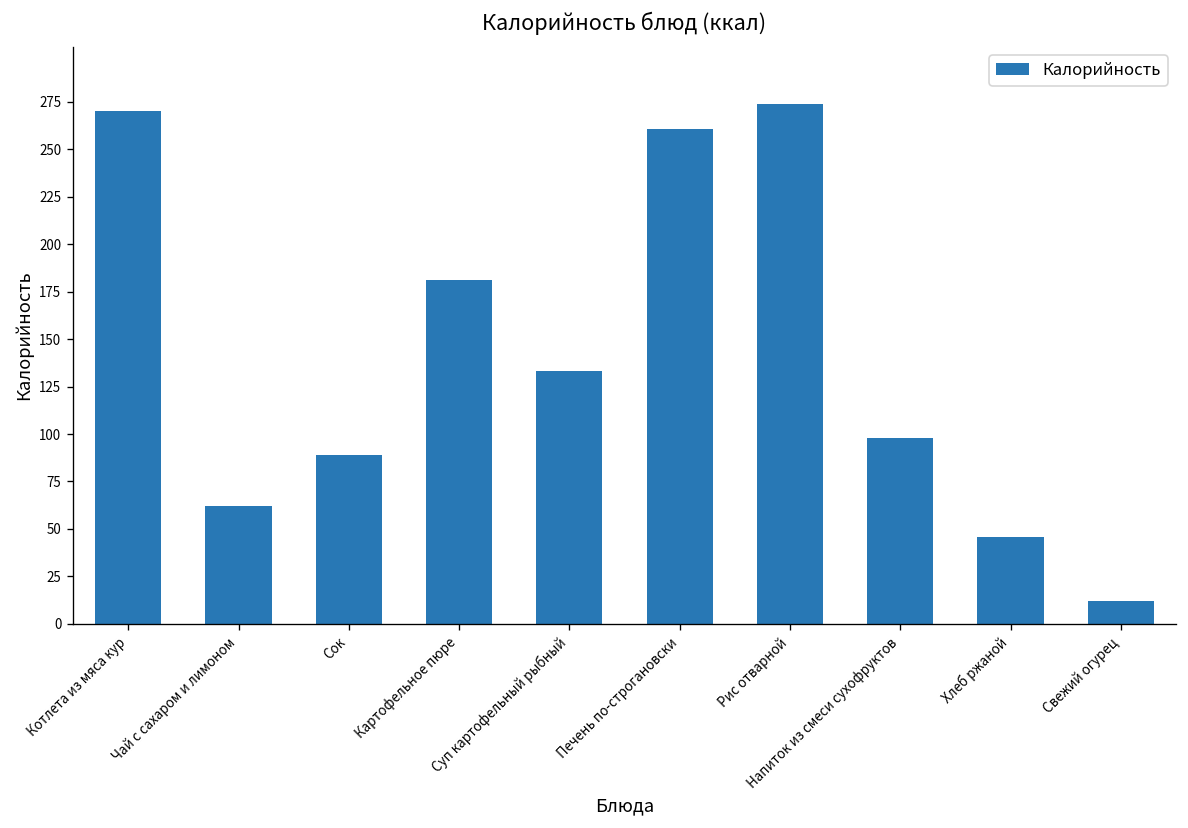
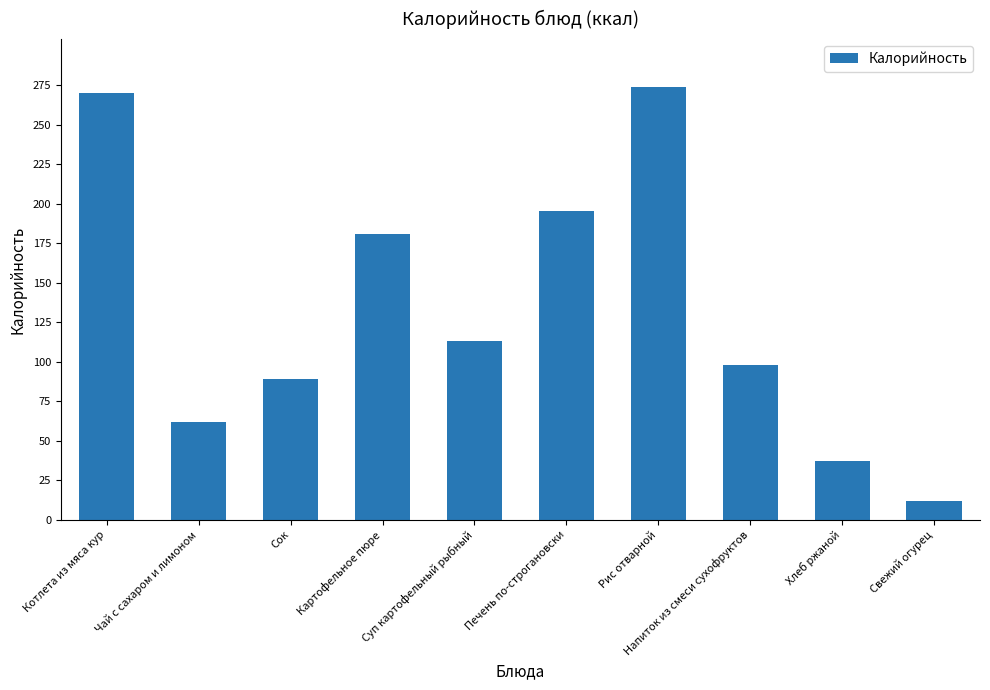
  {
    "Котлета из мяса кур": 270,
    "Чай с сахаром и лимоном": 62,
    "Сок": 89,
    "Картофельное пюре": 181,
-   "Суп картофельный рыбный": 133,
-   "Печень по-строгановски": 261,
+   "Суп картофельный рыбный": 113,
+   "Печень по-строгановски": 195,
    "Рис отварной": 274,
    "Напиток из смеси сухофруктов": 98,
-   "Хлеб ржаной": 46,
+   "Хлеб ржаной": 37,
    "Свежий огурец": 12
  }
